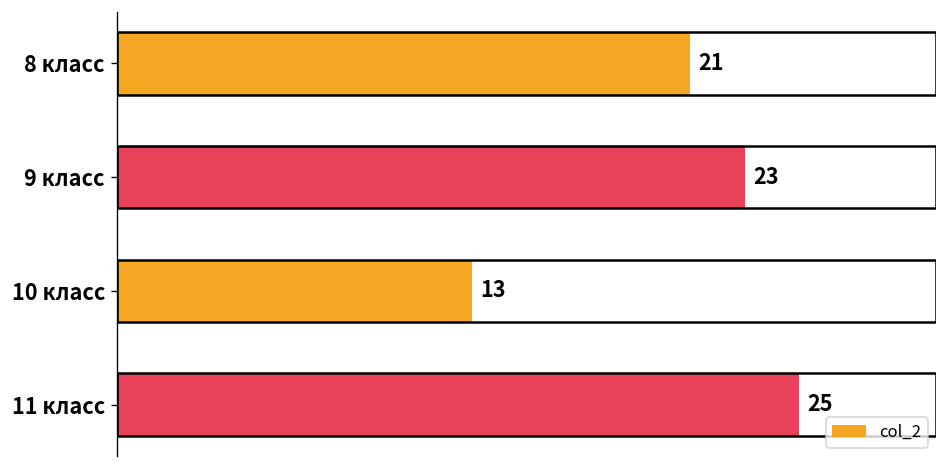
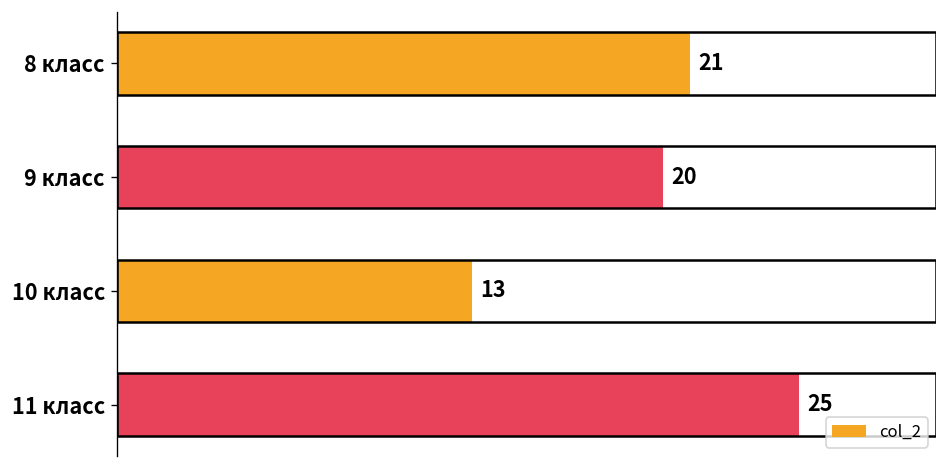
  {
    "8 класс": 21,
-   "9 класс": 23,
+   "9 класс": 20,
    "10 класс": 13,
    "11 класс": 25
  }
